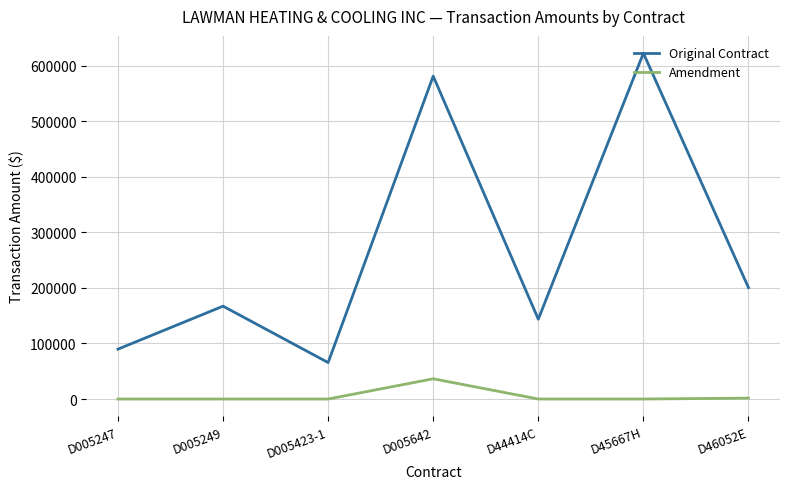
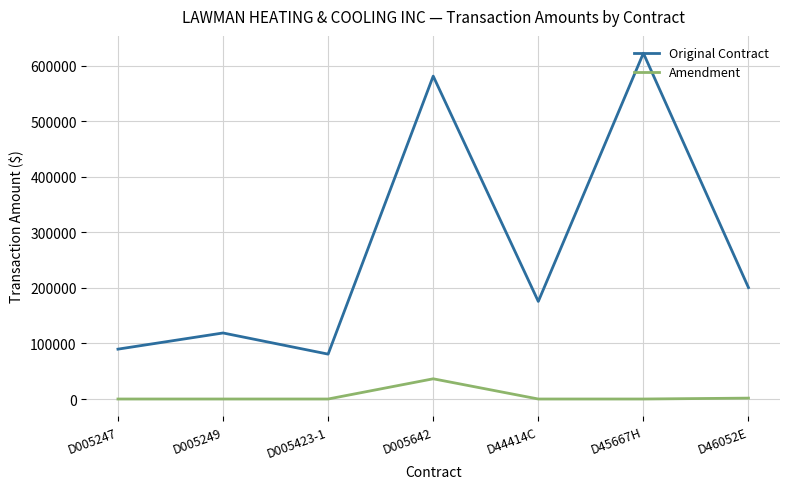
  {
    "Original Contract": {
      "D005247": 90000,
-     "D005249": 170000,
-     "D005423-1": 70000,
+     "D005249": 120000,
+     "D005423-1": 80000,
      "D005642": 580000,
-     "D44414C": 140000,
+     "D44414C": 180000,
      "D45667H": 620000,
      "D46052E": 200000
    },
    "Amendment": {
      "D005247": 0,
      "D005249": 0,
      "D005423-1": 0,
      "D005642": 40000,
      "D44414C": 0,
      "D45667H": 0,
      "D46052E": 0
    }
  }
